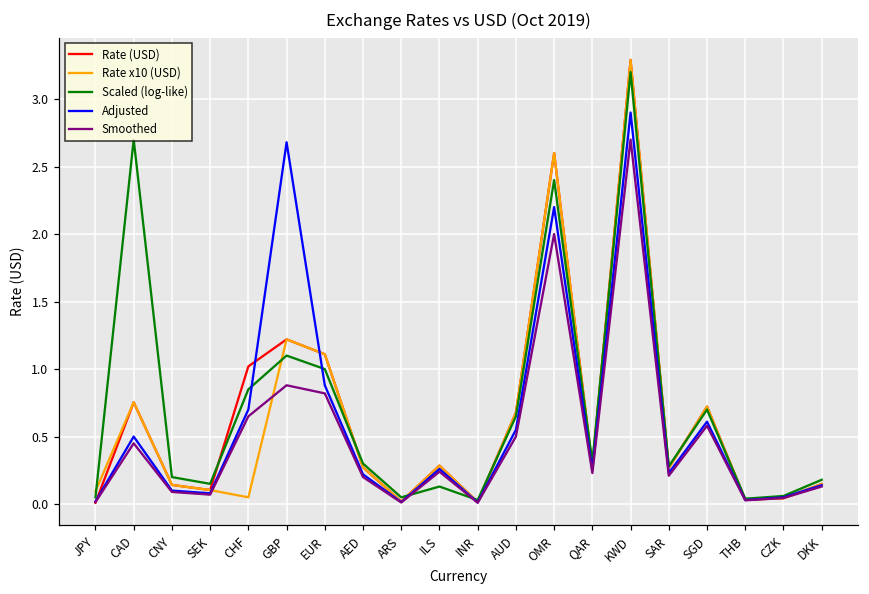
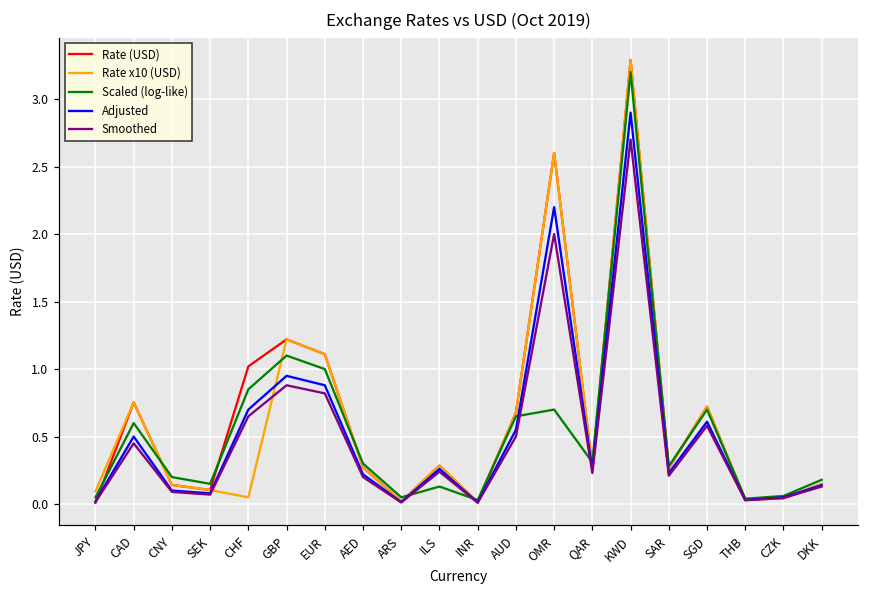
  {
    "Rate (USD)": {
      "CHF": 1.02
    },
    "Rate x10 (USD)": {
      "JPY": 0.09,
      "CHF": 0.05
    },
    "Scaled (log-like)": {
      "JPY": 0.05,
-     "CAD": 2.7,
+     "CAD": 0.6,
      "CNY": 0.2,
      "SEK": 0.15,
      "CHF": 0.85,
      "GBP": 1.1,
      "EUR": 1.0,
      "AED": 0.3,
      "ARS": 0.05,
      "ILS": 0.13,
      "AUD": 0.65,
-     "OMR": 2.4,
+     "OMR": 0.7,
      "QAR": 0.3,
      "KWD": 3.2,
      "SGD": 0.7,
      "DKK": 0.2
    },
    "Adjusted": {
      "CAD": 0.50,
      "CHF": 0.70,
-     "GBP": 2.68,
+     "GBP": 0.95,
      "EUR": 0.88,
      "AUD": 0.55,
      "OMR": 2.20,
      "KWD": 2.90,
      "SGD": 0.61
    },
    "Smoothed": {
      "CAD": 0.45,
      "CHF": 0.65,
      "GBP": 0.88,
      "EUR": 0.82,
      "AUD": 0.50,
      "OMR": 2.00,
      "KWD": 2.70,
      "SGD": 0.58
    }
  }
